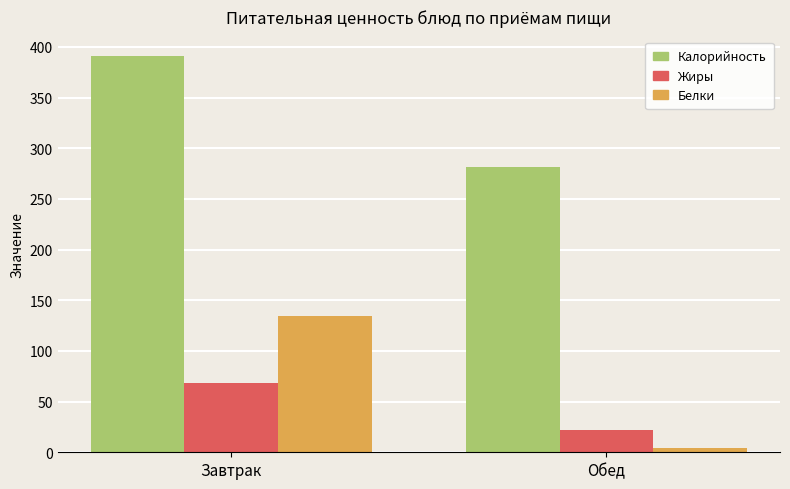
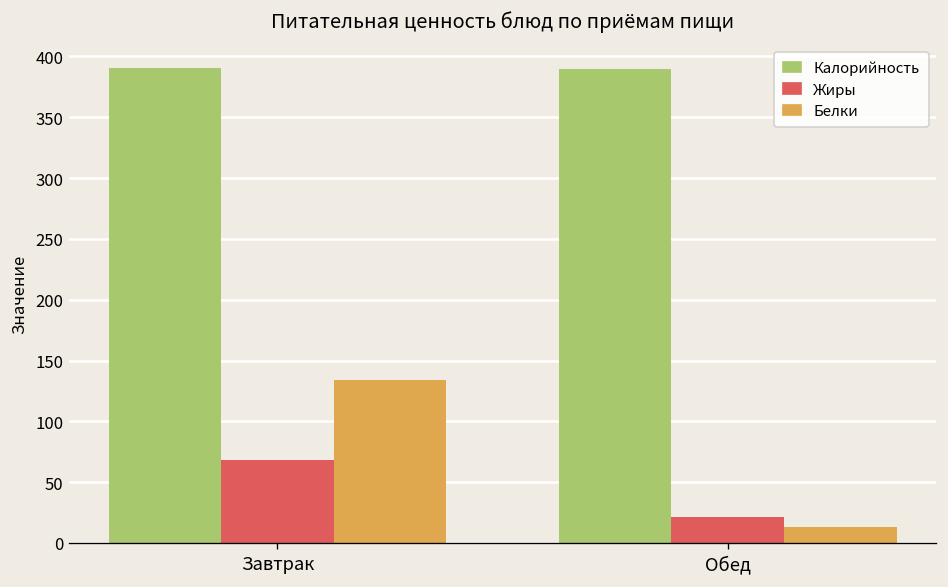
  {
    "Калорийность": {
      "Завтрак": 391,
-     "Обед": 282
+     "Обед": 390
    },
    "Жиры": {
      "Завтрак": 68,
      "Обед": 22
    },
    "Белки": {
      "Завтрак": 134,
-     "Обед": 5
+     "Обед": 13
    }
  }
